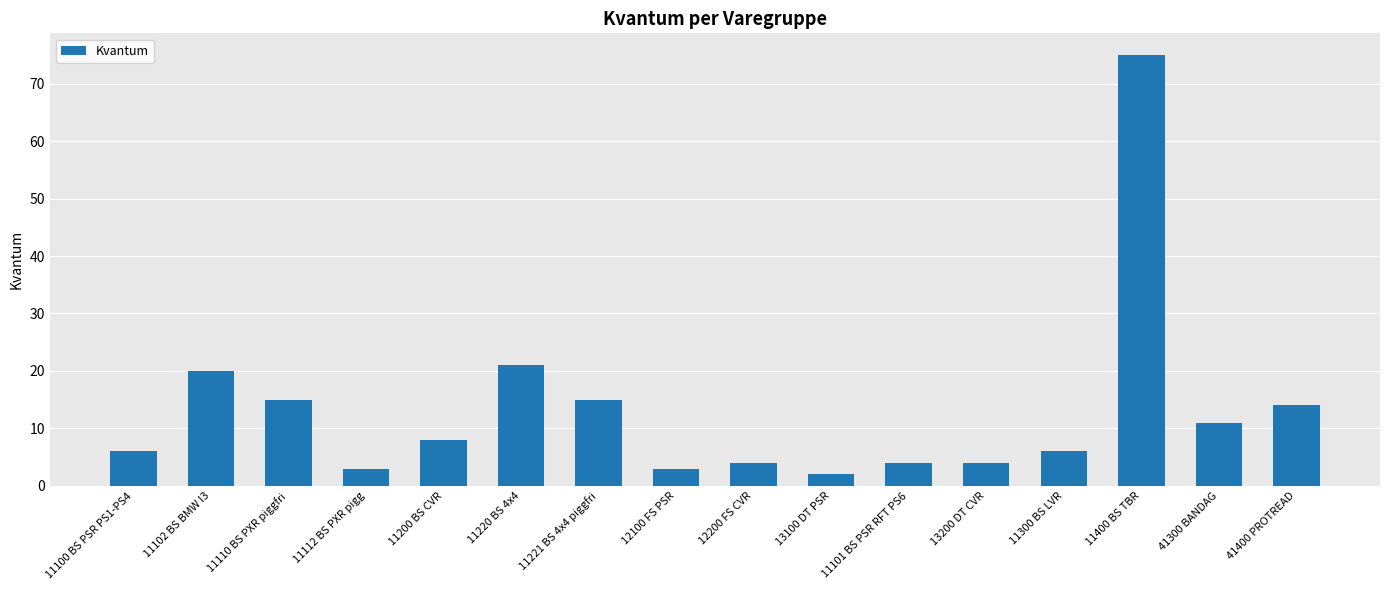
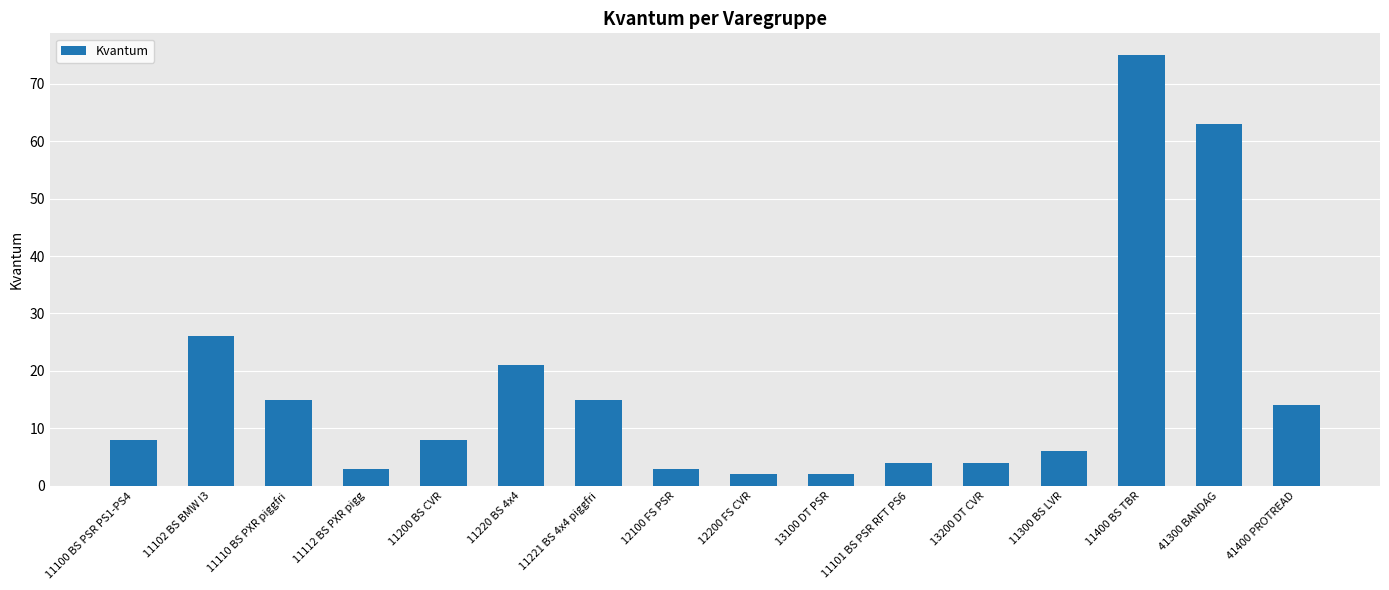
  {
-   "11100 BS PSR PS1-PS4": 6,
-   "11102 BS BMW I3": 20,
+   "11100 BS PSR PS1-PS4": 8,
+   "11102 BS BMW I3": 26,
    "11110 BS PXR piggfri": 15,
    "11112 BS PXR pigg": 3,
    "11200 BS CVR": 8,
    "11220 BS 4x4": 21,
    "11221 BS 4x4 piggfri": 15,
    "12100 FS PSR": 3,
-   "12200 FS CVR": 4,
+   "12200 FS CVR": 2,
    "13100 DT PSR": 2,
    "11101 BS PSR RFT PS6": 4,
    "13200 DT CVR": 4,
    "11300 BS LVR": 6,
    "11400 BS TBR": 75,
-   "41300 BANDAG": 11,
+   "41300 BANDAG": 63,
    "41400 PROTREAD": 14
  }
